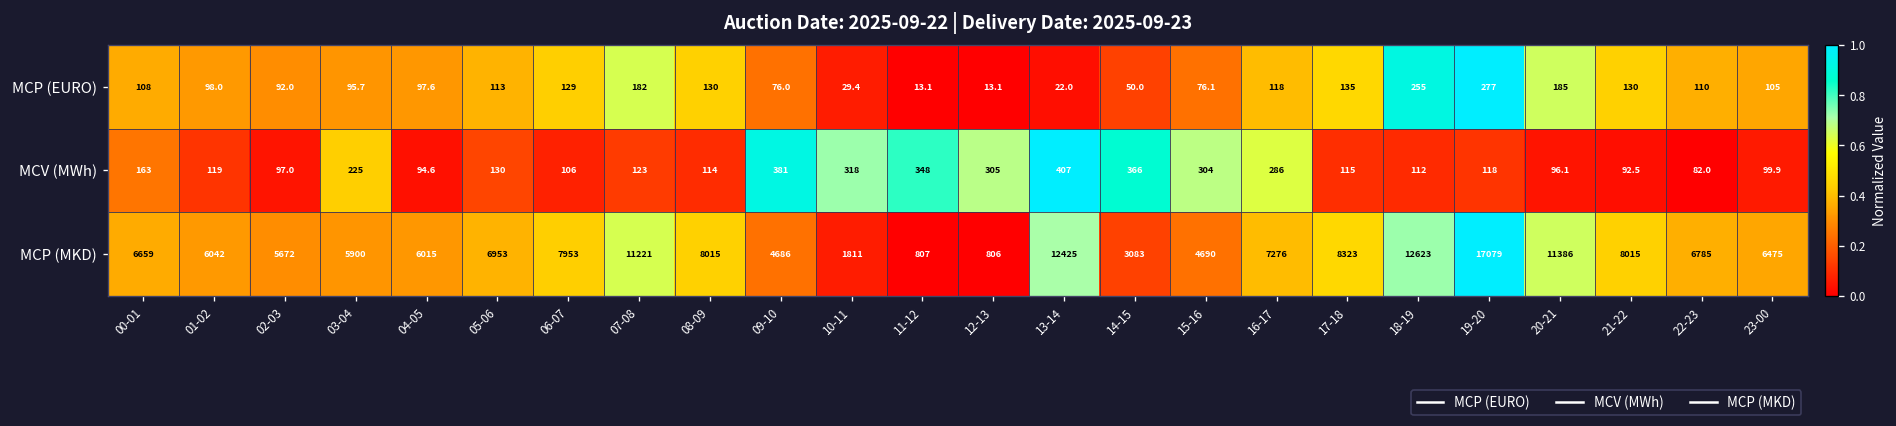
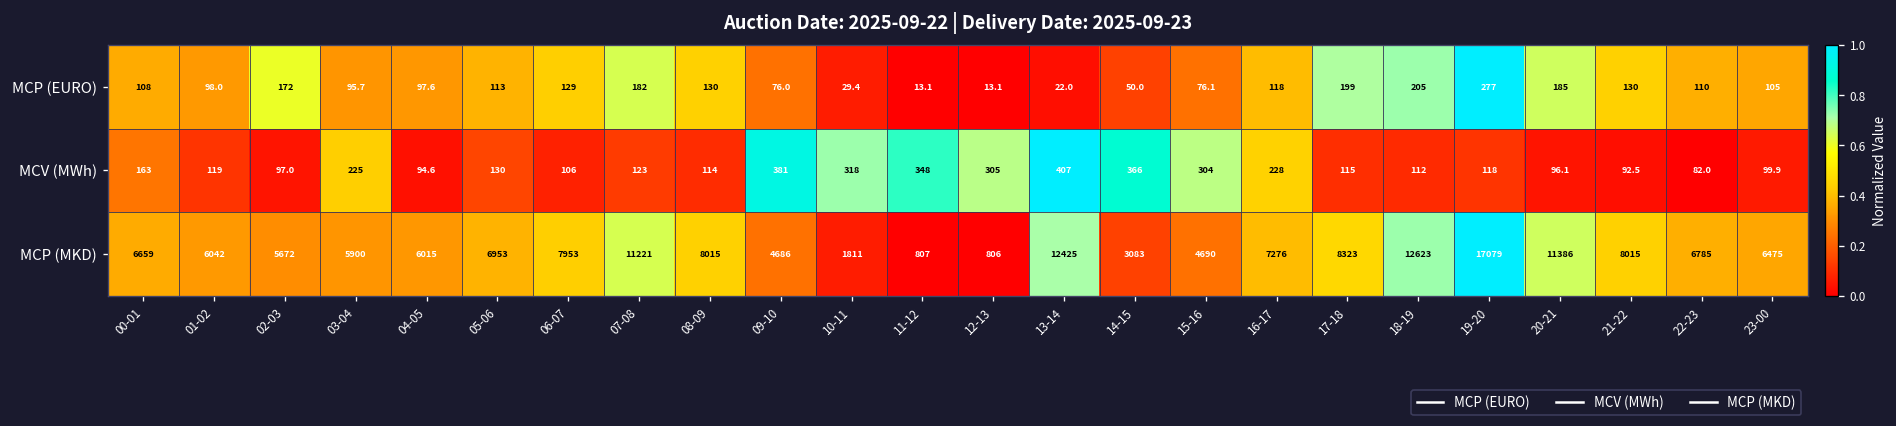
  {
    "MCP (EURO)": {
      "00-01": 108,
      "01-02": 98.0,
-     "02-03": 92.0,
+     "02-03": 172,
      "03-04": 95.7,
      "04-05": 97.6,
      "05-06": 113,
      "06-07": 129,
      "07-08": 182,
      "08-09": 130,
      "09-10": 76.0,
      "10-11": 29.4,
      "11-12": 13.1,
      "12-13": 13.1,
      "13-14": 22.0,
      "14-15": 50.0,
      "15-16": 76.1,
      "16-17": 118,
-     "17-18": 135,
-     "18-19": 255,
+     "17-18": 199,
+     "18-19": 205,
      "19-20": 277,
      "20-21": 185,
      "21-22": 130,
      "22-23": 110,
      "23-00": 105
    },
    "MCV (MWh)": {
      "00-01": 163,
      "01-02": 119,
      "02-03": 97.0,
      "03-04": 225,
      "04-05": 94.6,
      "05-06": 130,
      "06-07": 106,
      "07-08": 123,
      "08-09": 114,
      "09-10": 381,
      "10-11": 318,
      "11-12": 348,
      "12-13": 305,
      "13-14": 407,
      "14-15": 366,
      "15-16": 304,
-     "16-17": 286,
+     "16-17": 228,
      "17-18": 115,
      "18-19": 112,
      "19-20": 118,
      "20-21": 96.1,
      "21-22": 92.5,
      "22-23": 82.0,
      "23-00": 99.9
    },
    "MCP (MKD)": {
      "00-01": 6659,
      "01-02": 6042,
      "02-03": 5672,
      "03-04": 5900,
      "04-05": 6015,
      "05-06": 6953,
      "06-07": 7953,
      "07-08": 11221,
      "08-09": 8015,
      "09-10": 4686,
      "10-11": 1811,
      "11-12": 807,
      "12-13": 806,
      "13-14": 12425,
      "14-15": 3083,
      "15-16": 4690,
      "16-17": 7276,
      "17-18": 8323,
      "18-19": 12623,
      "19-20": 17079,
      "20-21": 11386,
      "21-22": 8015,
      "22-23": 6785,
      "23-00": 6475
    }
  }
